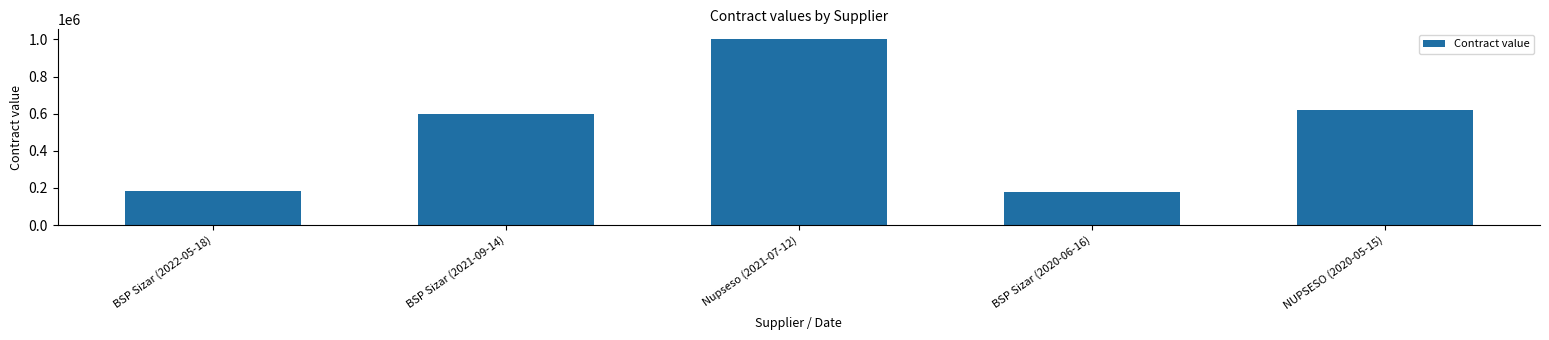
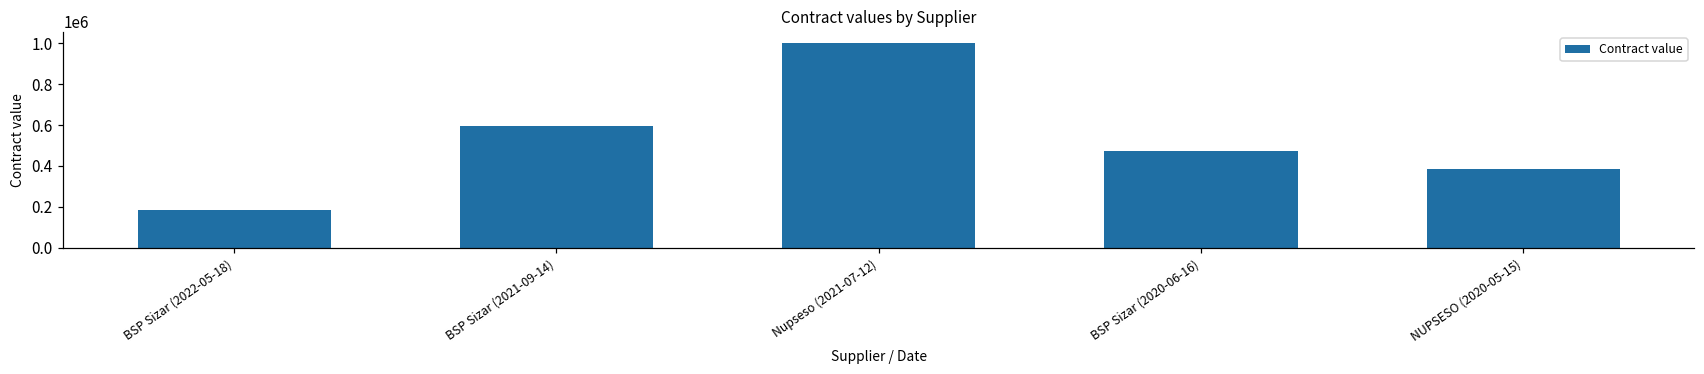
  {
    "BSP Sizar (2022-05-18)": 190000,
    "BSP Sizar (2021-09-14)": 600000,
    "Nupseso (2021-07-12)": 1000000,
-   "BSP Sizar (2020-06-16)": 180000,
-   "NUPSESO (2020-05-15)": 620000
+   "BSP Sizar (2020-06-16)": 470000,
+   "NUPSESO (2020-05-15)": 380000
  }
